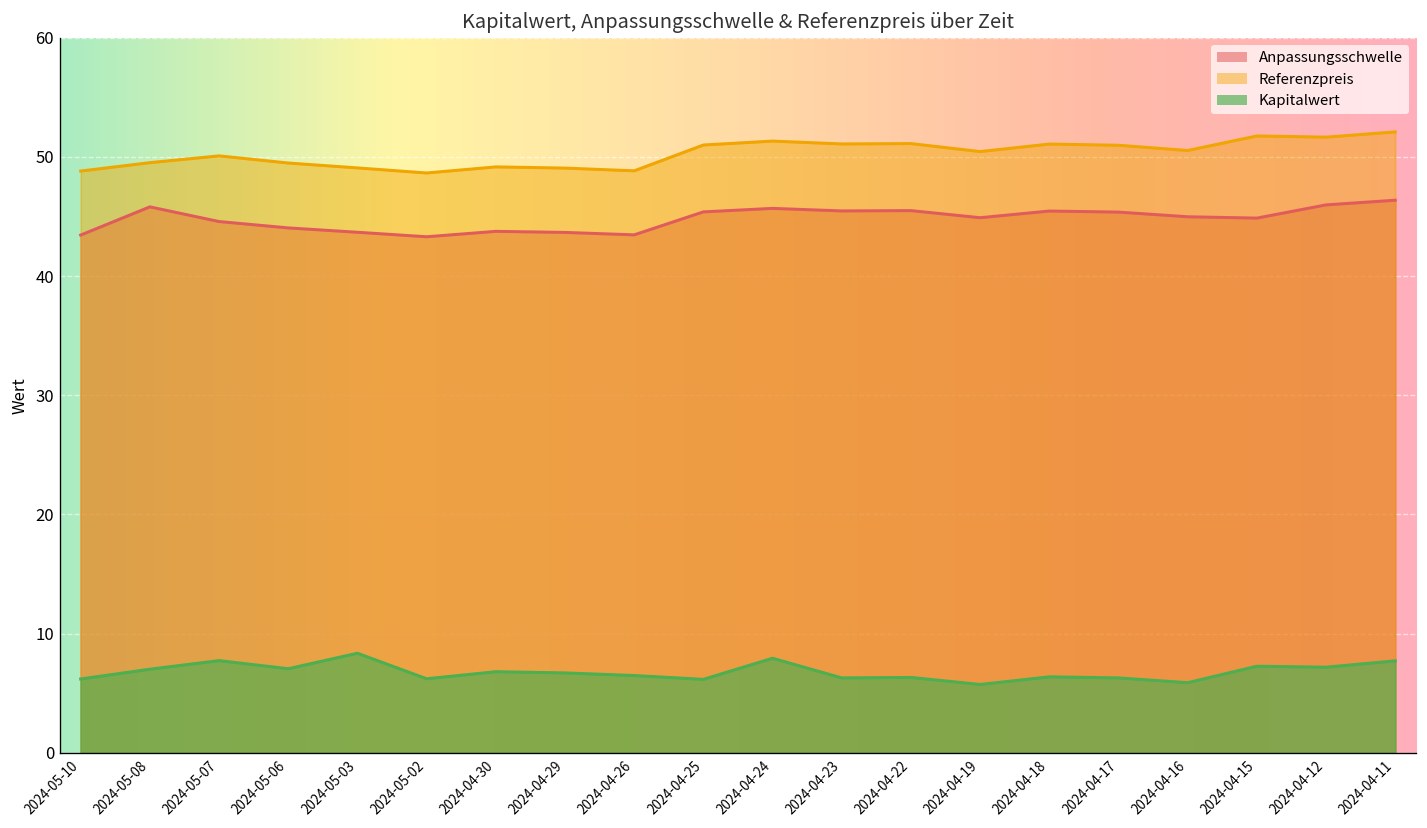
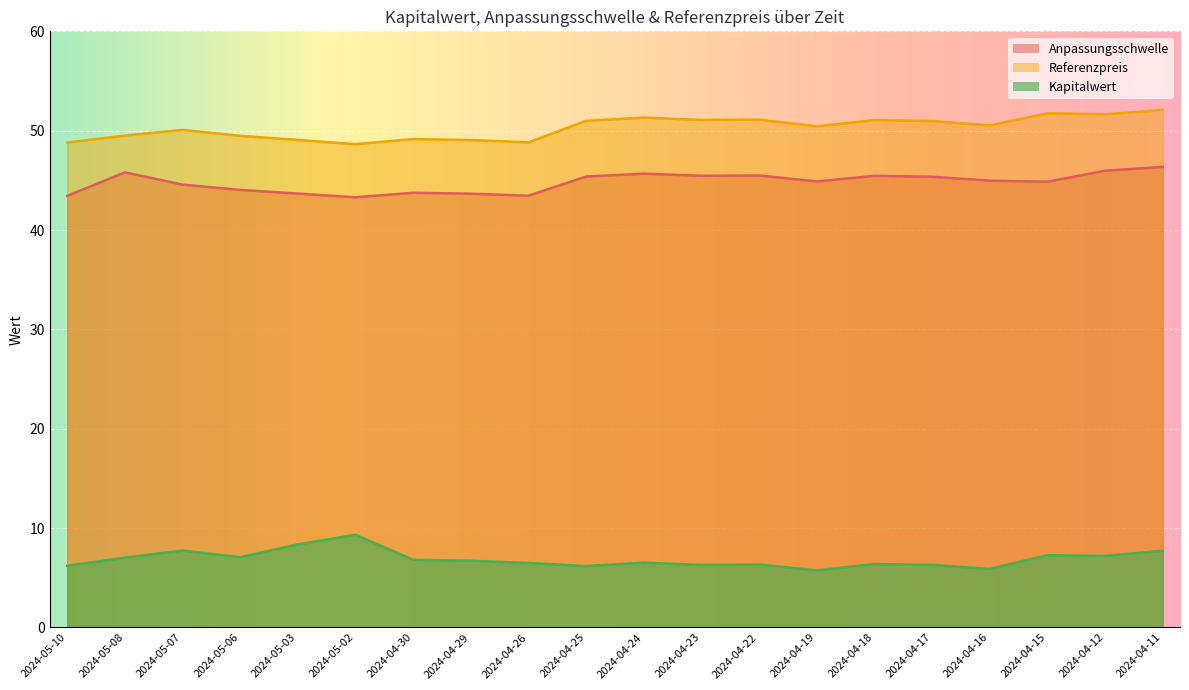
  {
    "Anpassungsschwelle": {
      "2024-05-10": 43,
      "2024-05-08": 46,
      "2024-05-07": 45,
      "2024-05-06": 44,
      "2024-05-03": 44,
      "2024-05-02": 43,
      "2024-04-30": 44,
      "2024-04-29": 44,
      "2024-04-26": 43,
      "2024-04-25": 45,
      "2024-04-24": 46,
      "2024-04-23": 45,
      "2024-04-22": 45,
      "2024-04-19": 45,
      "2024-04-18": 45,
      "2024-04-17": 45,
      "2024-04-16": 45,
      "2024-04-15": 45,
      "2024-04-12": 46,
      "2024-04-11": 46
    },
    "Referenzpreis": {
      "2024-05-10": 49,
      "2024-05-08": 50,
      "2024-05-07": 50,
      "2024-05-06": 49,
      "2024-05-03": 49,
      "2024-05-02": 49,
      "2024-04-30": 49,
      "2024-04-29": 49,
      "2024-04-26": 49,
      "2024-04-25": 51,
      "2024-04-24": 51,
      "2024-04-23": 51,
      "2024-04-22": 51,
      "2024-04-19": 50,
      "2024-04-18": 51,
      "2024-04-17": 51,
      "2024-04-16": 51,
      "2024-04-15": 52,
      "2024-04-12": 52,
      "2024-04-11": 52
    },
    "Kapitalwert": {
      "2024-05-10": 6,
      "2024-05-08": 7,
      "2024-05-07": 8,
      "2024-05-06": 7,
      "2024-05-03": 8,
-     "2024-05-02": 6,
+     "2024-05-02": 9,
      "2024-04-30": 7,
      "2024-04-29": 7,
      "2024-04-26": 6,
      "2024-04-25": 6,
-     "2024-04-24": 8,
+     "2024-04-24": 7,
      "2024-04-23": 6,
      "2024-04-22": 6,
      "2024-04-19": 6,
      "2024-04-18": 6,
      "2024-04-17": 6,
      "2024-04-16": 6,
      "2024-04-15": 7,
      "2024-04-12": 7,
      "2024-04-11": 8
    }
  }
